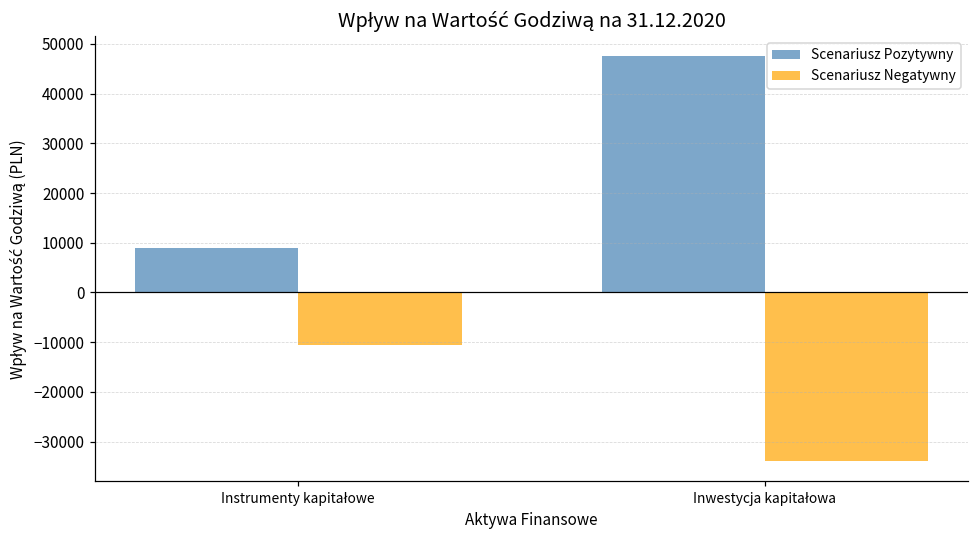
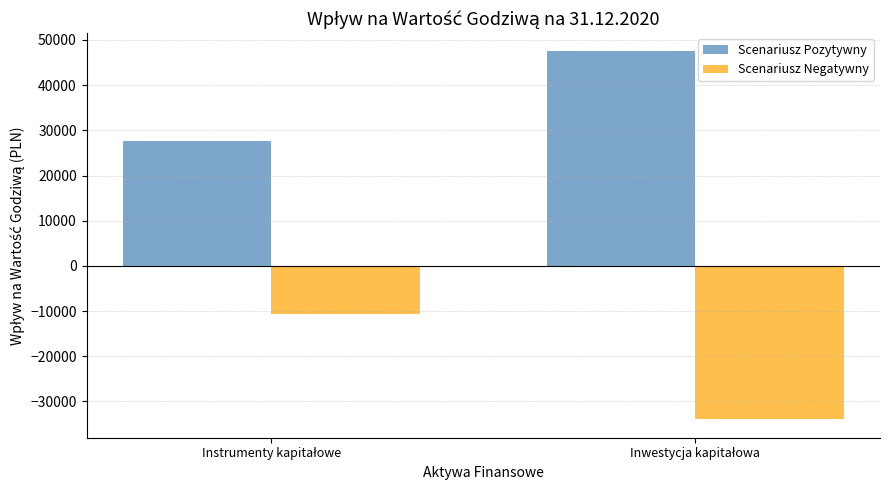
  {
    "Scenariusz Pozytywny": {
-     "Instrumenty kapitałowe": 9000,
+     "Instrumenty kapitałowe": 28000,
      "Inwestycja kapitałowa": 48000
    },
    "Scenariusz Negatywny": {
      "Instrumenty kapitałowe": -11000,
      "Inwestycja kapitałowa": -34000
    }
  }
